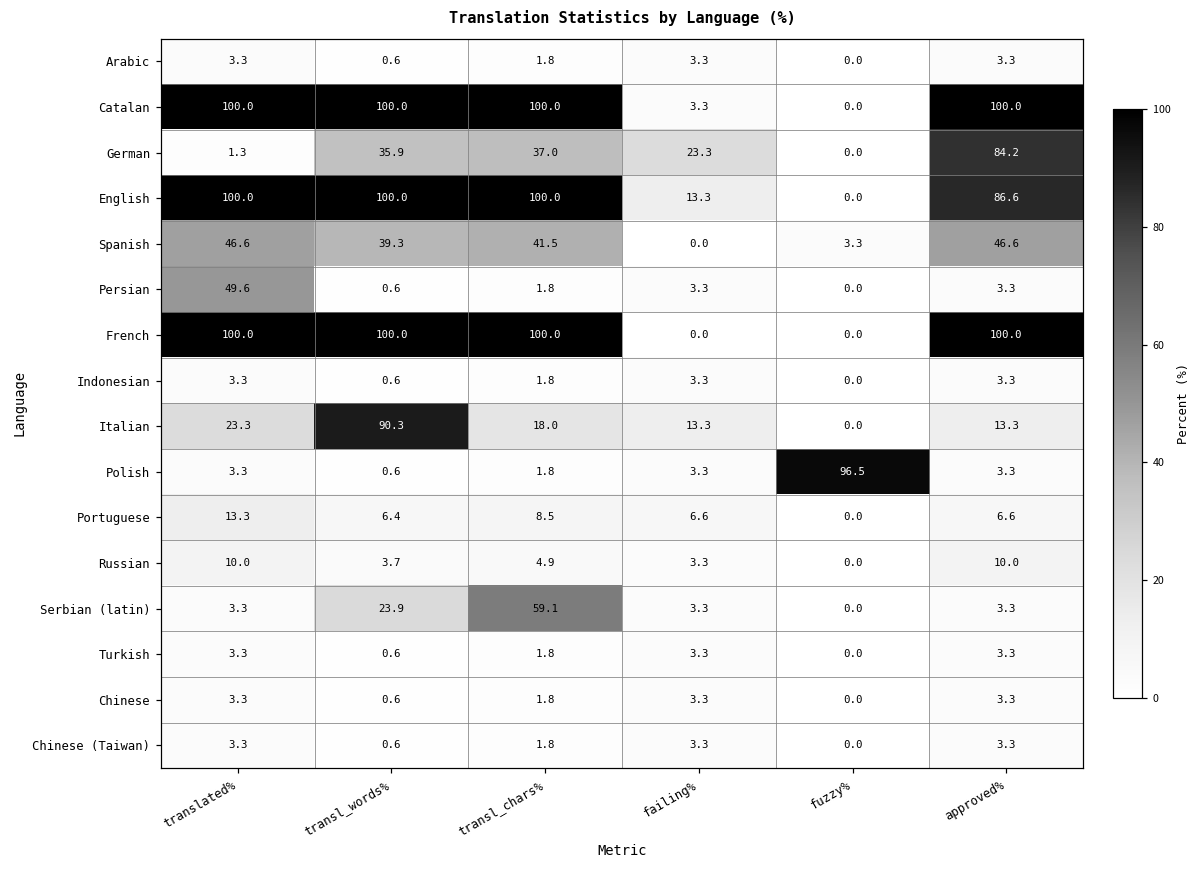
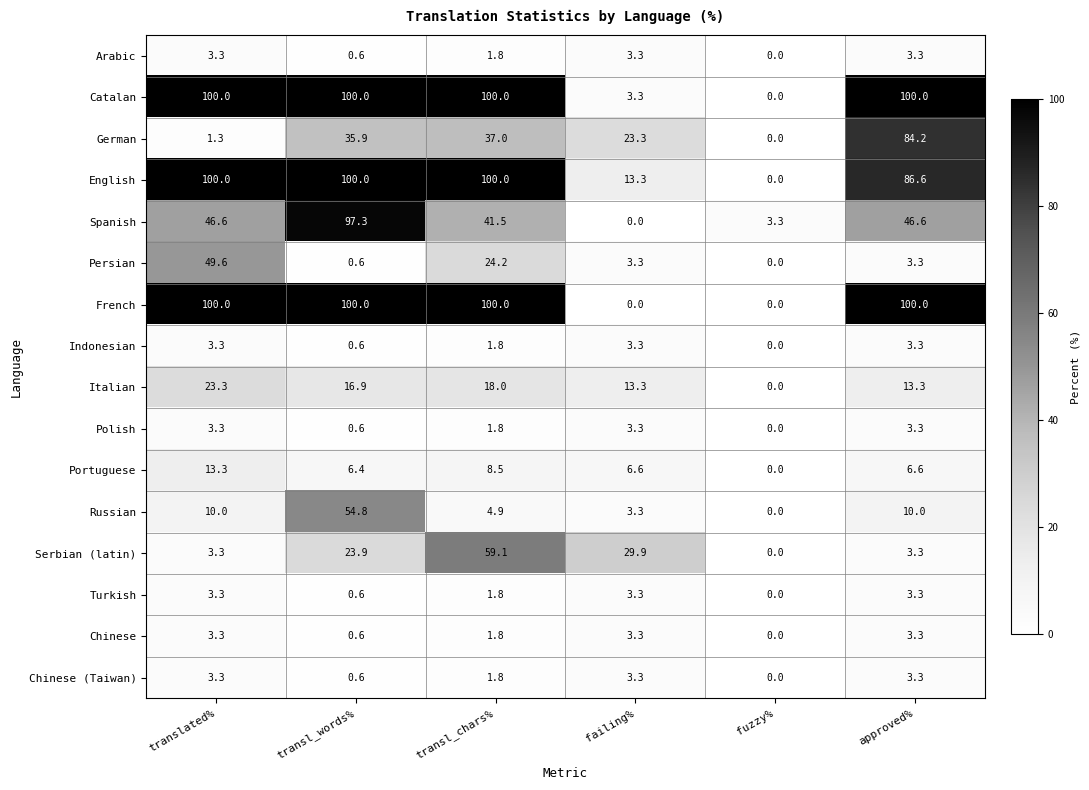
  {
    "Arabic": {
      "translated%": 3.3,
      "transl_words%": 0.6,
      "transl_chars%": 1.8,
      "failing%": 3.3,
      "fuzzy%": 0.0,
      "approved%": 3.3
    },
    "Catalan": {
      "translated%": 100.0,
      "transl_words%": 100.0,
      "transl_chars%": 100.0,
      "failing%": 3.3,
      "fuzzy%": 0.0,
      "approved%": 100.0
    },
    "German": {
      "translated%": 1.3,
      "transl_words%": 35.9,
      "transl_chars%": 37.0,
      "failing%": 23.3,
      "fuzzy%": 0.0,
      "approved%": 84.2
    },
    "English": {
      "translated%": 100.0,
      "transl_words%": 100.0,
      "transl_chars%": 100.0,
      "failing%": 13.3,
      "fuzzy%": 0.0,
      "approved%": 86.6
    },
    "Spanish": {
      "translated%": 46.6,
-     "transl_words%": 39.3,
+     "transl_words%": 97.3,
      "transl_chars%": 41.5,
      "failing%": 0.0,
      "fuzzy%": 3.3,
      "approved%": 46.6
    },
    "Persian": {
      "translated%": 49.6,
      "transl_words%": 0.6,
-     "transl_chars%": 1.8,
+     "transl_chars%": 24.2,
      "failing%": 3.3,
      "fuzzy%": 0.0,
      "approved%": 3.3
    },
    "French": {
      "translated%": 100.0,
      "transl_words%": 100.0,
      "transl_chars%": 100.0,
      "failing%": 0.0,
      "fuzzy%": 0.0,
      "approved%": 100.0
    },
    "Indonesian": {
      "translated%": 3.3,
      "transl_words%": 0.6,
      "transl_chars%": 1.8,
      "failing%": 3.3,
      "fuzzy%": 0.0,
      "approved%": 3.3
    },
    "Italian": {
      "translated%": 23.3,
-     "transl_words%": 90.3,
+     "transl_words%": 16.9,
      "transl_chars%": 18.0,
      "failing%": 13.3,
      "fuzzy%": 0.0,
      "approved%": 13.3
    },
    "Polish": {
      "translated%": 3.3,
      "transl_words%": 0.6,
      "transl_chars%": 1.8,
      "failing%": 3.3,
-     "fuzzy%": 96.5,
+     "fuzzy%": 0.0,
      "approved%": 3.3
    },
    "Portuguese": {
      "translated%": 13.3,
      "transl_words%": 6.4,
      "transl_chars%": 8.5,
      "failing%": 6.6,
      "fuzzy%": 0.0,
      "approved%": 6.6
    },
    "Russian": {
      "translated%": 10.0,
-     "transl_words%": 3.7,
+     "transl_words%": 54.8,
      "transl_chars%": 4.9,
      "failing%": 3.3,
      "fuzzy%": 0.0,
      "approved%": 10.0
    },
    "Serbian (latin)": {
      "translated%": 3.3,
      "transl_words%": 23.9,
      "transl_chars%": 59.1,
-     "failing%": 3.3,
+     "failing%": 29.9,
      "fuzzy%": 0.0,
      "approved%": 3.3
    },
    "Turkish": {
      "translated%": 3.3,
      "transl_words%": 0.6,
      "transl_chars%": 1.8,
      "failing%": 3.3,
      "fuzzy%": 0.0,
      "approved%": 3.3
    },
    "Chinese": {
      "translated%": 3.3,
      "transl_words%": 0.6,
      "transl_chars%": 1.8,
      "failing%": 3.3,
      "fuzzy%": 0.0,
      "approved%": 3.3
    },
    "Chinese (Taiwan)": {
      "translated%": 3.3,
      "transl_words%": 0.6,
      "transl_chars%": 1.8,
      "failing%": 3.3,
      "fuzzy%": 0.0,
      "approved%": 3.3
    }
  }
